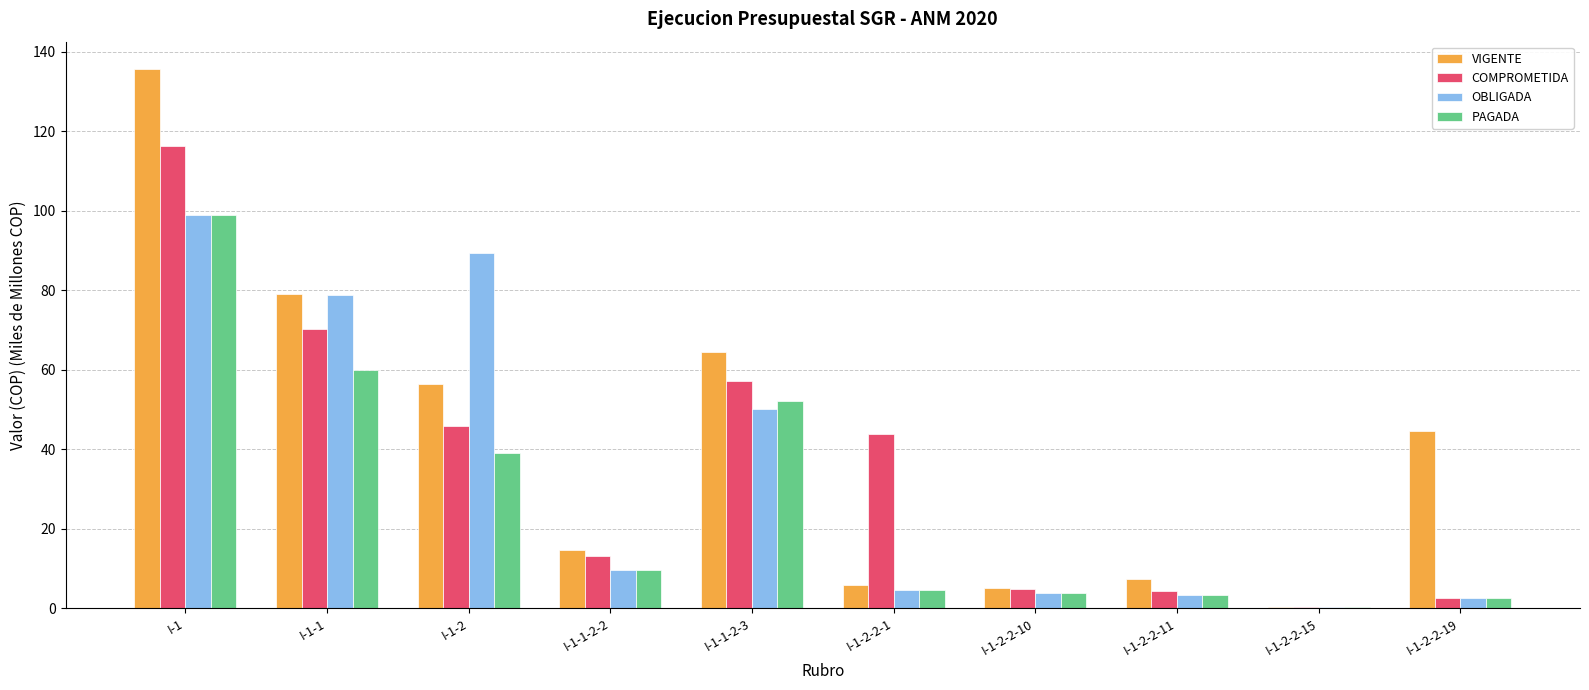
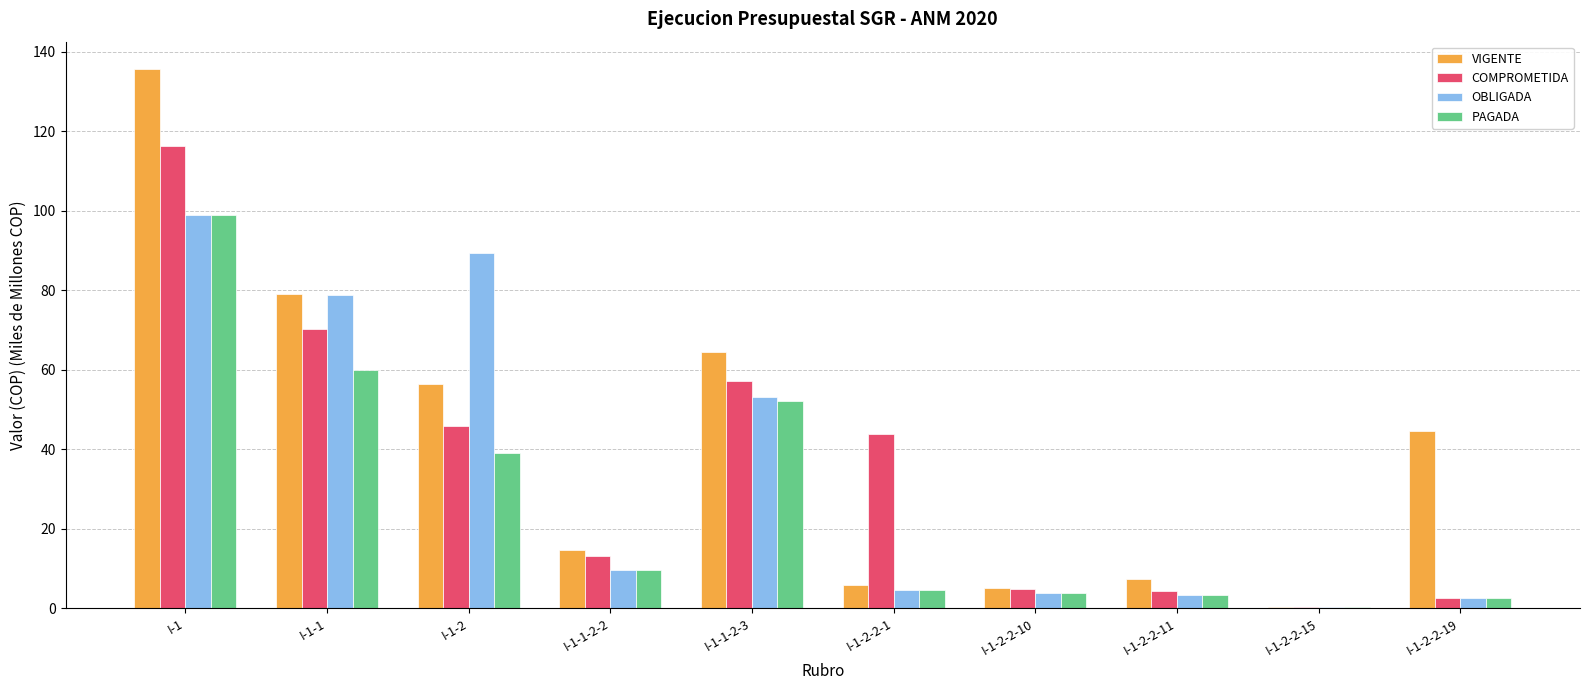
  {
    "VIGENTE": {
      "I-1": 136,
      "I-1-1": 79,
      "I-1-2": 57,
      "I-1-1-2-2": 15,
      "I-1-1-2-3": 65,
      "I-1-2-2-1": 6,
      "I-1-2-2-10": 5,
      "I-1-2-2-11": 7,
      "I-1-2-2-19": 45
    },
    "COMPROMETIDA": {
      "I-1": 116,
      "I-1-1": 70,
      "I-1-2": 46,
      "I-1-1-2-2": 13,
      "I-1-1-2-3": 57,
      "I-1-2-2-1": 44,
      "I-1-2-2-10": 5,
      "I-1-2-2-11": 4,
      "I-1-2-2-19": 3
    },
    "OBLIGADA": {
      "I-1": 99,
      "I-1-1": 79,
      "I-1-2": 89,
      "I-1-1-2-2": 10,
-     "I-1-1-2-3": 50,
+     "I-1-1-2-3": 53,
      "I-1-2-2-1": 5,
      "I-1-2-2-10": 4,
      "I-1-2-2-11": 3,
      "I-1-2-2-19": 3
    },
    "PAGADA": {
      "I-1": 99,
      "I-1-1": 60,
      "I-1-2": 39,
      "I-1-1-2-2": 10,
      "I-1-1-2-3": 52,
      "I-1-2-2-1": 5,
      "I-1-2-2-10": 4,
      "I-1-2-2-11": 3,
      "I-1-2-2-19": 3
    }
  }
